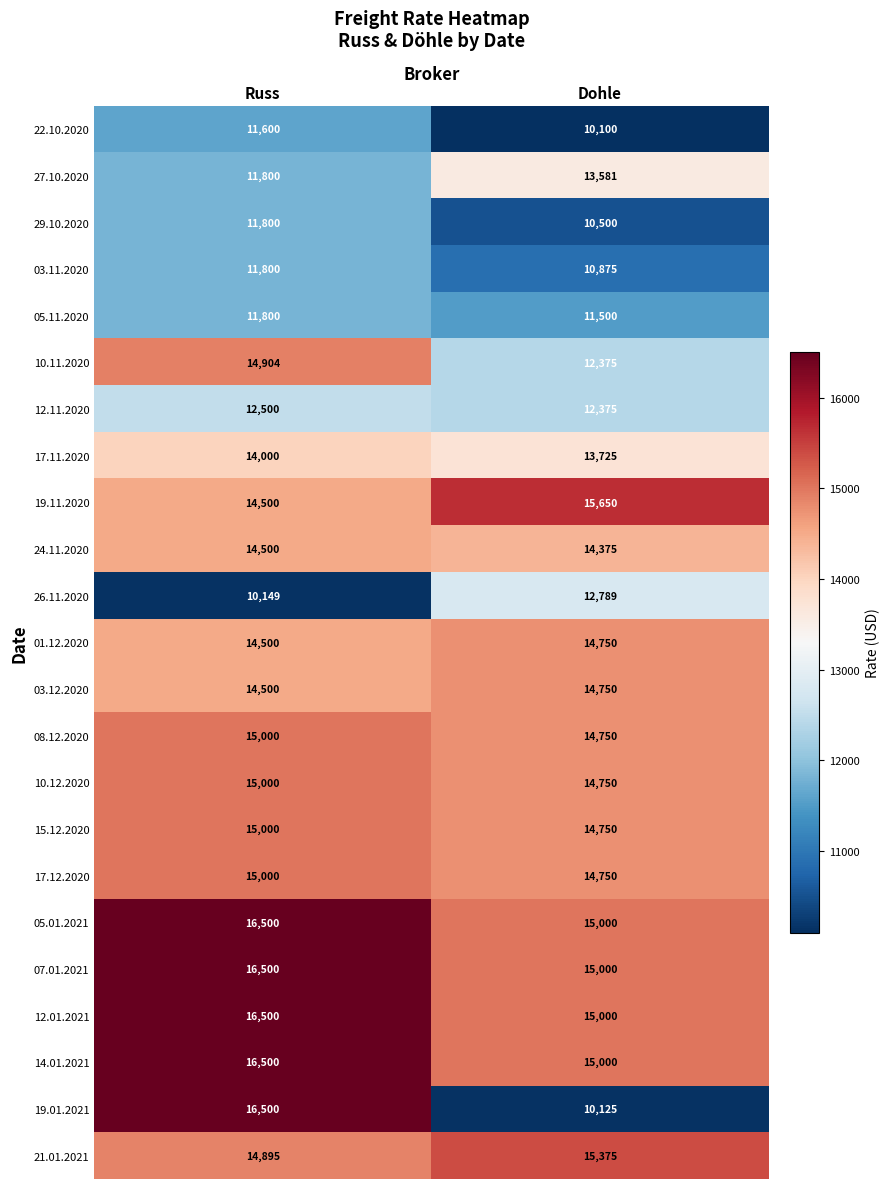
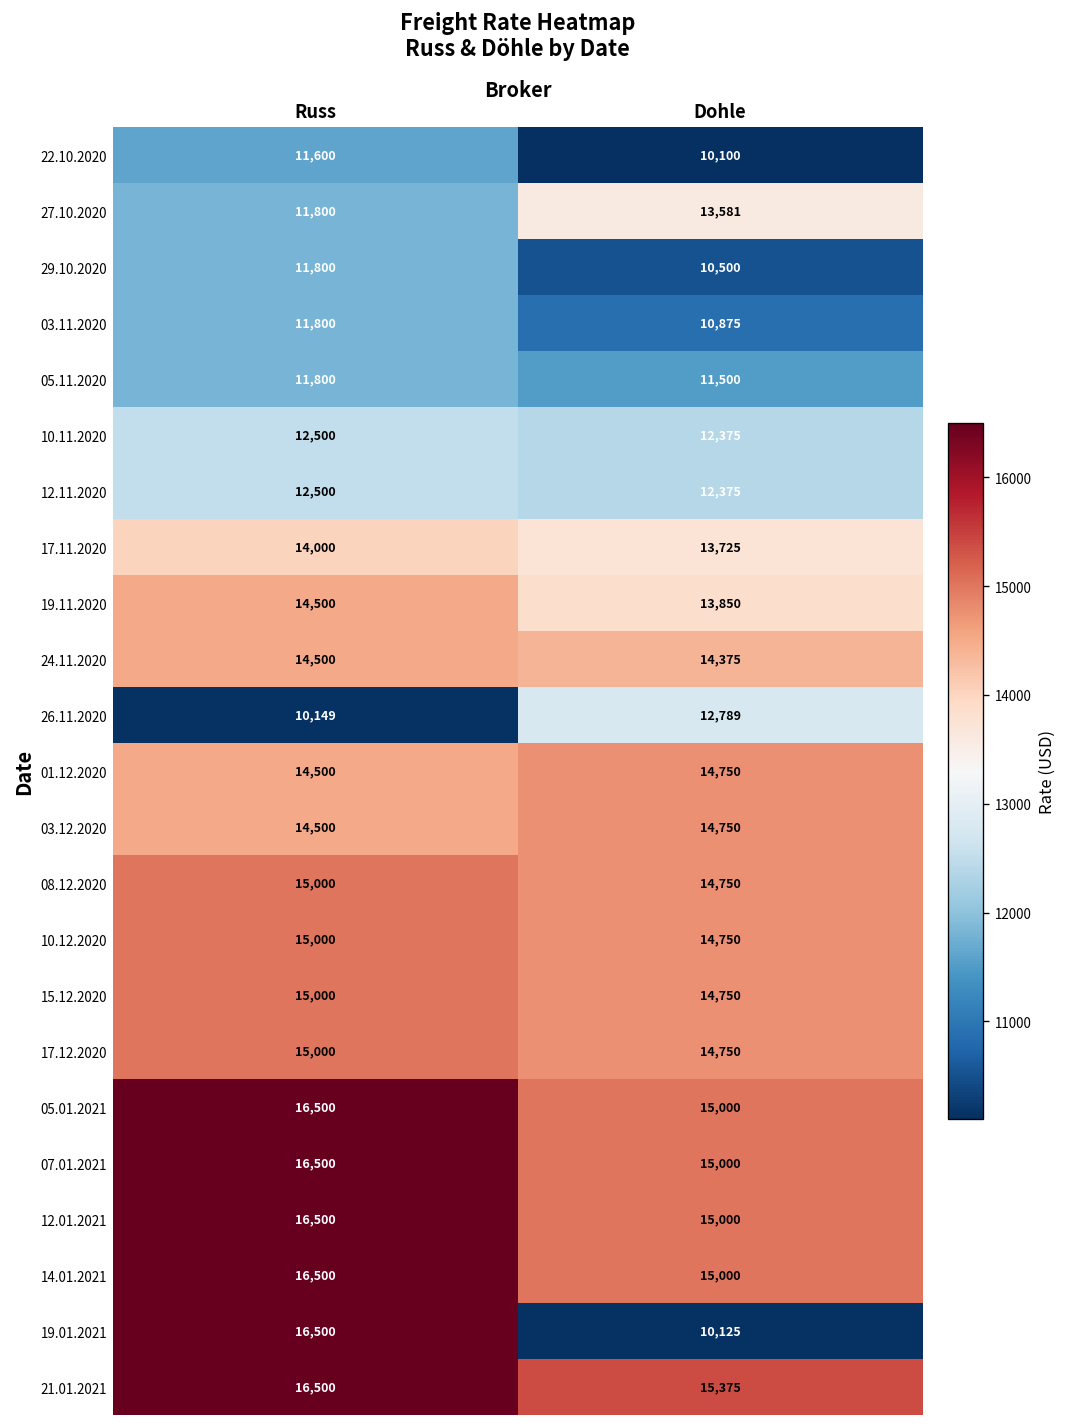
  {
    "22.10.2020": {
      "Russ": "11,600",
      "Dohle": "10,100"
    },
    "27.10.2020": {
      "Russ": "11,800",
      "Dohle": "13,581"
    },
    "29.10.2020": {
      "Russ": "11,800",
      "Dohle": "10,500"
    },
    "03.11.2020": {
      "Russ": "11,800",
      "Dohle": "10,875"
    },
    "05.11.2020": {
      "Russ": "11,800",
      "Dohle": "11,500"
    },
    "10.11.2020": {
-     "Russ": "14,904",
+     "Russ": "12,500",
      "Dohle": "12,375"
    },
    "12.11.2020": {
      "Russ": "12,500",
      "Dohle": "12,375"
    },
    "17.11.2020": {
      "Russ": "14,000",
      "Dohle": "13,725"
    },
    "19.11.2020": {
      "Russ": "14,500",
-     "Dohle": "15,650"
+     "Dohle": "13,850"
    },
    "24.11.2020": {
      "Russ": "14,500",
      "Dohle": "14,375"
    },
    "26.11.2020": {
      "Russ": "10,149",
      "Dohle": "12,789"
    },
    "01.12.2020": {
      "Russ": "14,500",
      "Dohle": "14,750"
    },
    "03.12.2020": {
      "Russ": "14,500",
      "Dohle": "14,750"
    },
    "08.12.2020": {
      "Russ": "15,000",
      "Dohle": "14,750"
    },
    "10.12.2020": {
      "Russ": "15,000",
      "Dohle": "14,750"
    },
    "15.12.2020": {
      "Russ": "15,000",
      "Dohle": "14,750"
    },
    "17.12.2020": {
      "Russ": "15,000",
      "Dohle": "14,750"
    },
    "05.01.2021": {
      "Russ": "16,500",
      "Dohle": "15,000"
    },
    "07.01.2021": {
      "Russ": "16,500",
      "Dohle": "15,000"
    },
    "12.01.2021": {
      "Russ": "16,500",
      "Dohle": "15,000"
    },
    "14.01.2021": {
      "Russ": "16,500",
      "Dohle": "15,000"
    },
    "19.01.2021": {
      "Russ": "16,500",
      "Dohle": "10,125"
    },
    "21.01.2021": {
-     "Russ": "14,895",
+     "Russ": "16,500",
      "Dohle": "15,375"
    }
  }
